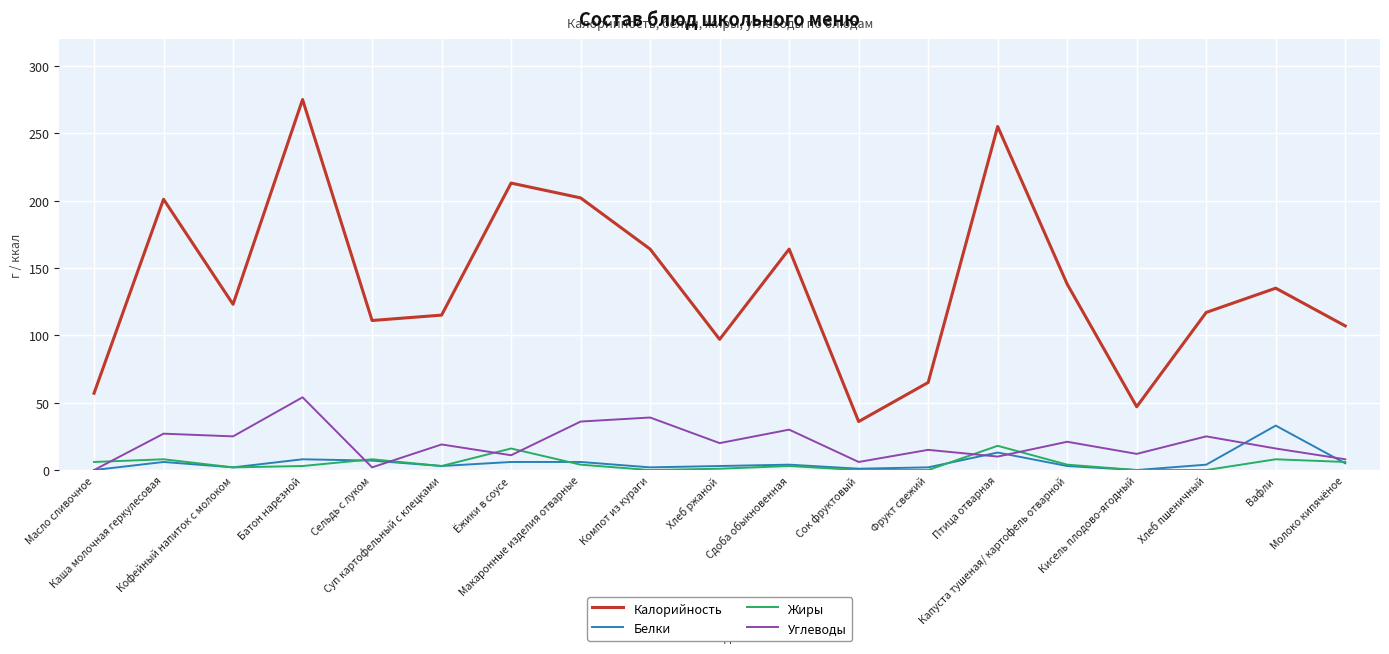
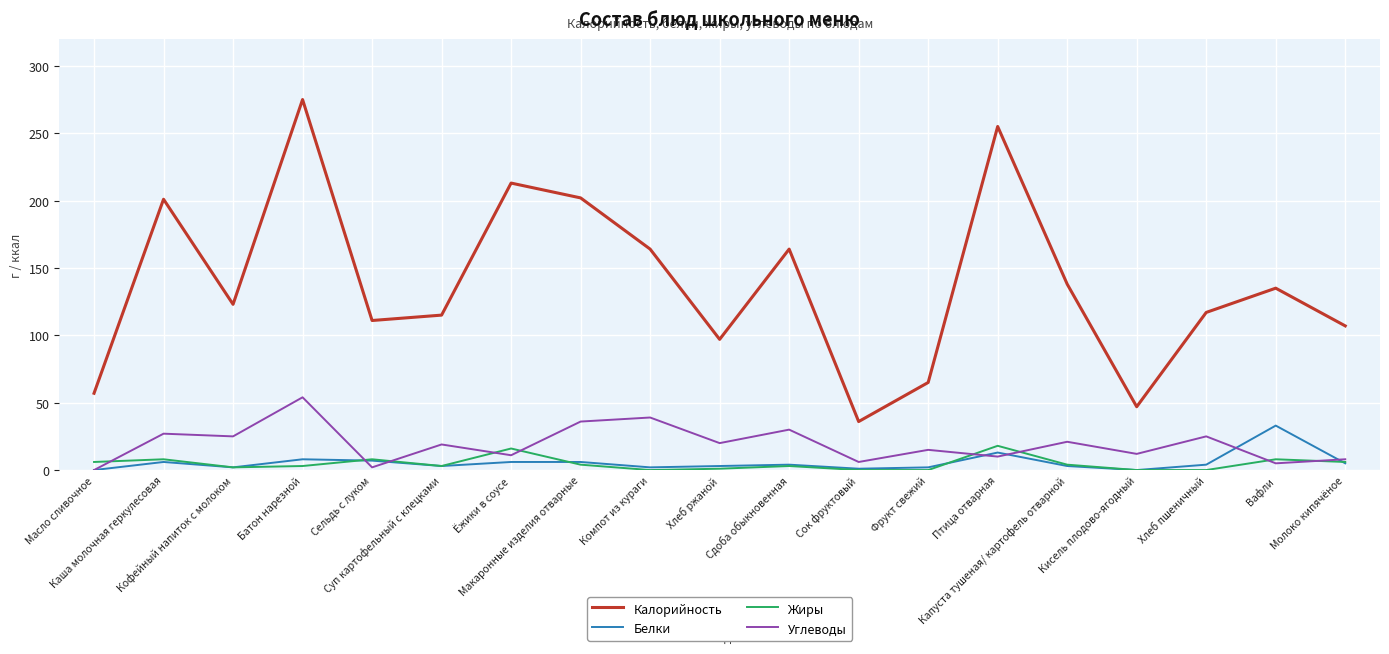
  {
    "Калорийность": {
      "Масло сливочное": 57,
      "Каша молочная геркулесовая": 201,
      "Кофейный напиток с молоком": 123,
      "Батон нарезной": 275,
      "Сельдь с луком": 111,
      "Суп картофельный с клецками": 115,
      "Ёжики в соусе": 213,
      "Макаронные изделия отварные": 202,
      "Компот из кураги": 164,
      "Хлеб ржаной": 97,
      "Сдоба обыкновенная": 164,
      "Сок фруктовый": 36,
      "Фрукт свежий": 65,
      "Птица отварная": 255,
      "Капуста тушеная/ картофель отварной": 138,
      "Кисель плодово-ягодный": 47,
      "Хлеб пшеничный": 117,
      "Вафли": 135,
      "Молоко кипячёное": 107
    },
    "Белки": {
      "Каша молочная геркулесовая": 6,
      "Батон нарезной": 8,
      "Ёжики в соусе": 6,
      "Макаронные изделия отварные": 6,
      "Компот из кураги": 2,
      "Хлеб ржаной": 3,
      "Фрукт свежий": 2,
      "Птица отварная": 13,
      "Хлеб пшеничный": 4,
      "Вафли": 33
    },
    "Жиры": {
      "Масло сливочное": 6,
      "Каша молочная геркулесовая": 8,
      "Батон нарезной": 3,
      "Ёжики в соусе": 16,
      "Макаронные изделия отварные": 4,
      "Компот из кураги": 0,
      "Хлеб ржаной": 1,
      "Фрукт свежий": 0,
      "Птица отварная": 18,
      "Хлеб пшеничный": 0,
      "Вафли": 8
    },
    "Углеводы": {
      "Каша молочная геркулесовая": 27,
      "Кофейный напиток с молоком": 25,
      "Батон нарезной": 54,
      "Сельдь с луком": 2,
      "Суп картофельный с клецками": 19,
      "Ёжики в соусе": 11,
      "Макаронные изделия отварные": 36,
      "Компот из кураги": 39,
      "Хлеб ржаной": 20,
      "Сдоба обыкновенная": 30,
      "Сок фруктовый": 6,
      "Фрукт свежий": 15,
      "Птица отварная": 10,
      "Капуста тушеная/ картофель отварной": 21,
      "Кисель плодово-ягодный": 12,
      "Хлеб пшеничный": 25,
-     "Вафли": 16,
+     "Вафли": 5,
      "Молоко кипячёное": 8
    }
  }
